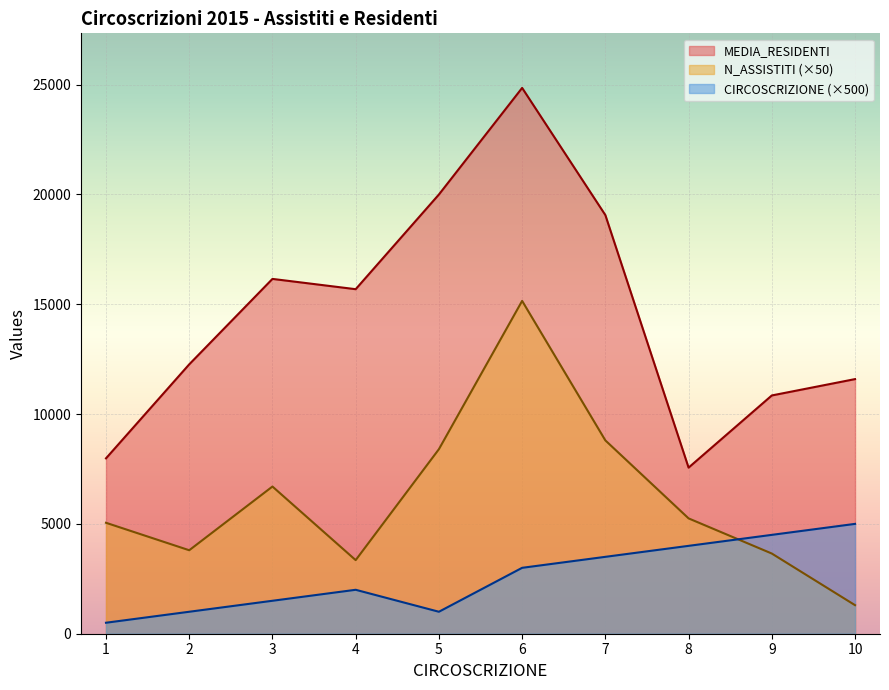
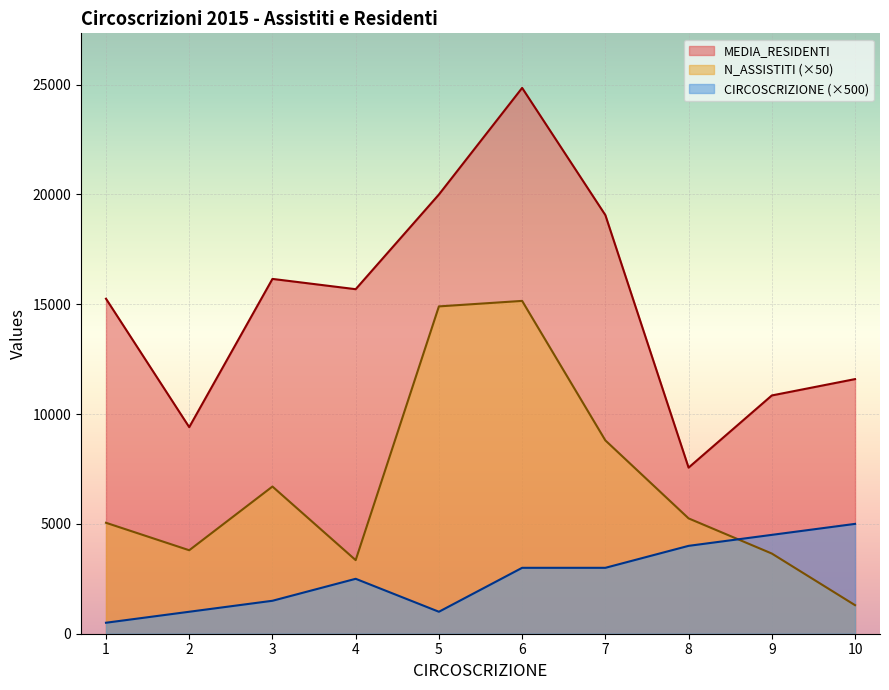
  {
    "MEDIA_RESIDENTI": {
-     "1": 8000,
-     "2": 12300,
+     "1": 15200,
+     "2": 9400,
      "3": 16200,
      "4": 15700,
      "5": 20000,
      "6": 24800,
      "7": 19100,
      "8": 7600,
      "9": 10800,
      "10": 11600
    },
    "N_ASSISTITI (×50)": {
      "1": 5100,
      "2": 3800,
      "3": 6700,
      "4": 3400,
-     "5": 8400,
+     "5": 14900,
      "6": 15200,
      "7": 8800,
      "8": 5300,
      "9": 3700,
      "10": 1300
    },
    "CIRCOSCRIZIONE (×500)": {
      "1": 500,
      "2": 1000,
      "3": 1500,
-     "4": 2000,
+     "4": 2500,
      "5": 1000,
      "6": 3000,
-     "7": 3500,
+     "7": 3000,
      "8": 4000,
      "9": 4500,
      "10": 5000
    }
  }
